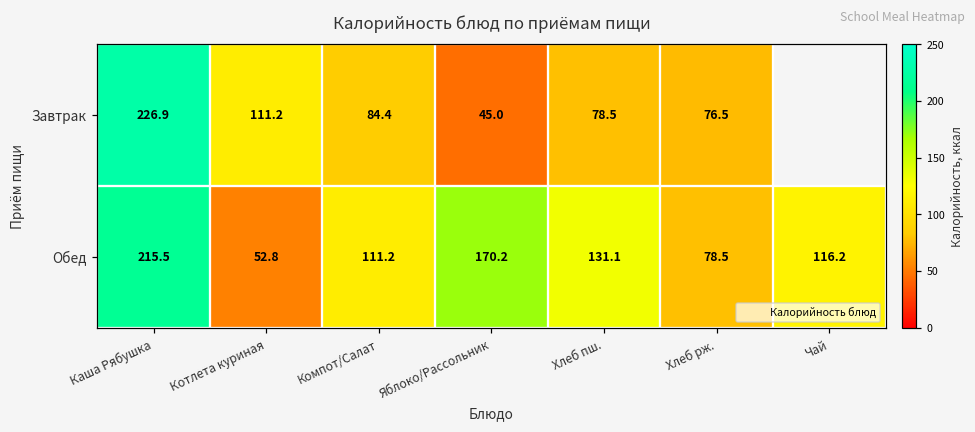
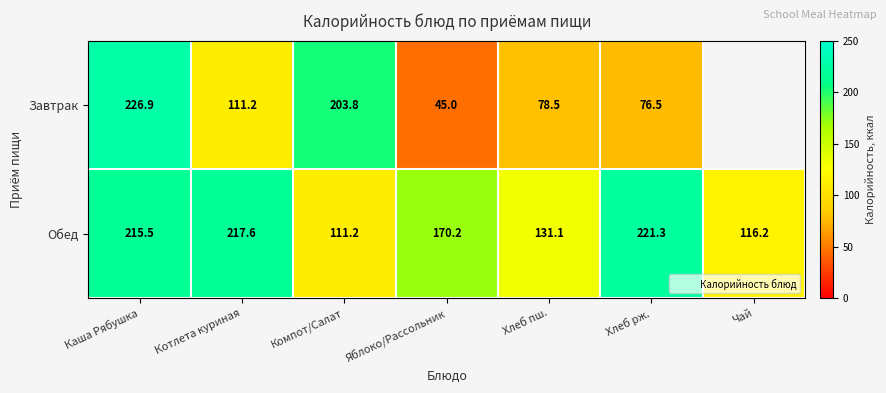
  {
    "Завтрак": {
      "Каша Рябушка": 226.9,
      "Котлета куриная": 111.2,
-     "Компот/Салат": 84.4,
+     "Компот/Салат": 203.8,
      "Яблоко/Рассольник": 45.0,
      "Хлеб пш.": 78.5,
      "Хлеб рж.": 76.5
    },
    "Обед": {
      "Каша Рябушка": 215.5,
-     "Котлета куриная": 52.8,
+     "Котлета куриная": 217.6,
      "Компот/Салат": 111.2,
      "Яблоко/Рассольник": 170.2,
      "Хлеб пш.": 131.1,
-     "Хлеб рж.": 78.5,
+     "Хлеб рж.": 221.3,
      "Чай": 116.2
    }
  }
